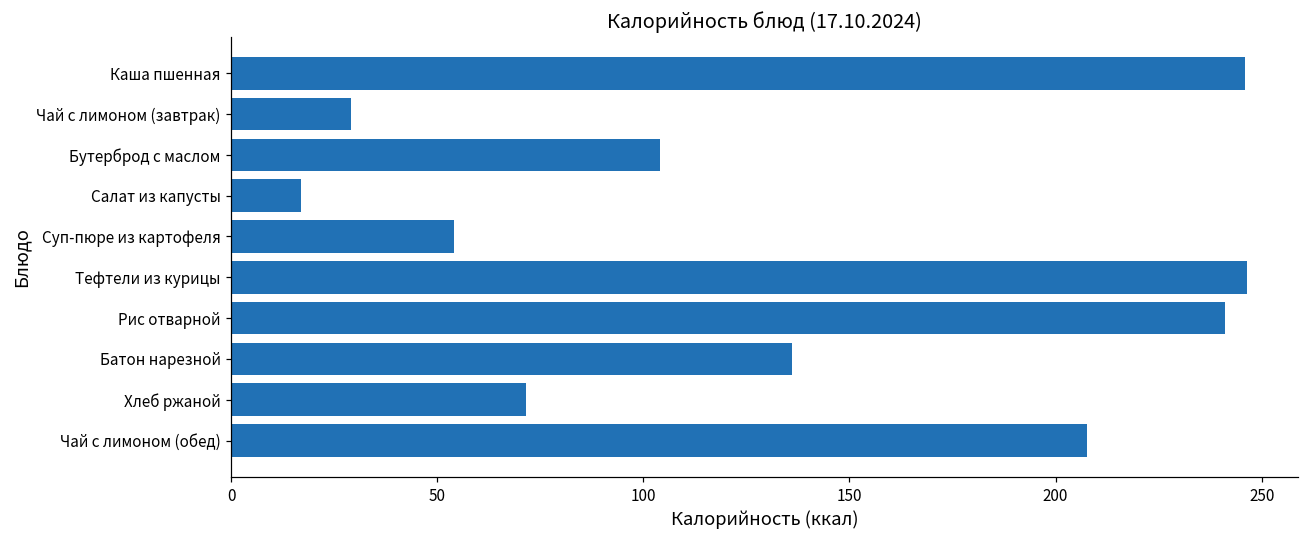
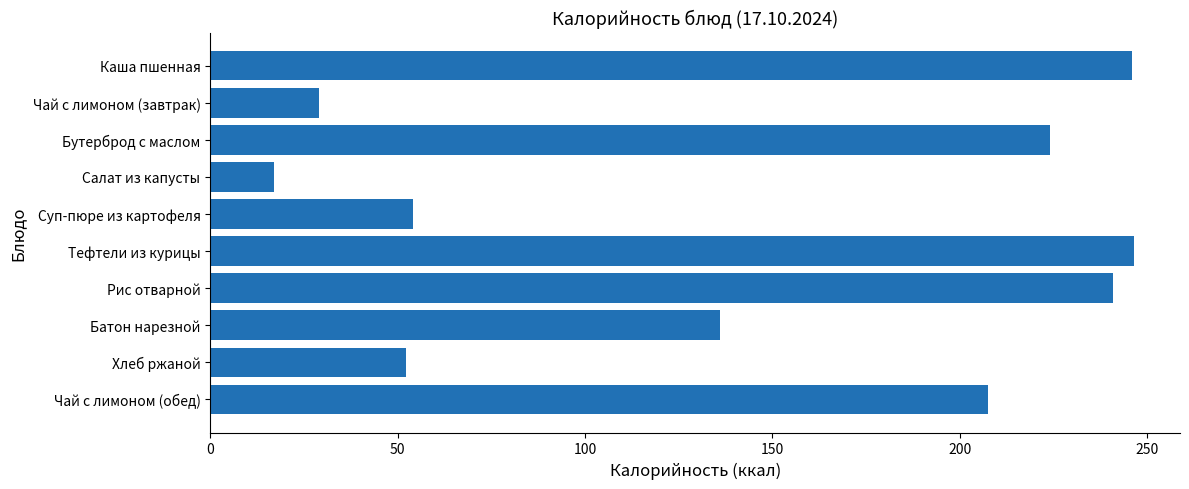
  {
    "Каша пшенная": 246,
    "Чай с лимоном (завтрак)": 29,
-   "Бутерброд с маслом": 104,
+   "Бутерброд с маслом": 224,
    "Салат из капусты": 17,
    "Суп-пюре из картофеля": 54,
    "Тефтели из курицы": 247,
    "Рис отварной": 241,
    "Батон нарезной": 136,
-   "Хлеб ржаной": 71,
+   "Хлеб ржаной": 52,
    "Чай с лимоном (обед)": 208
  }
